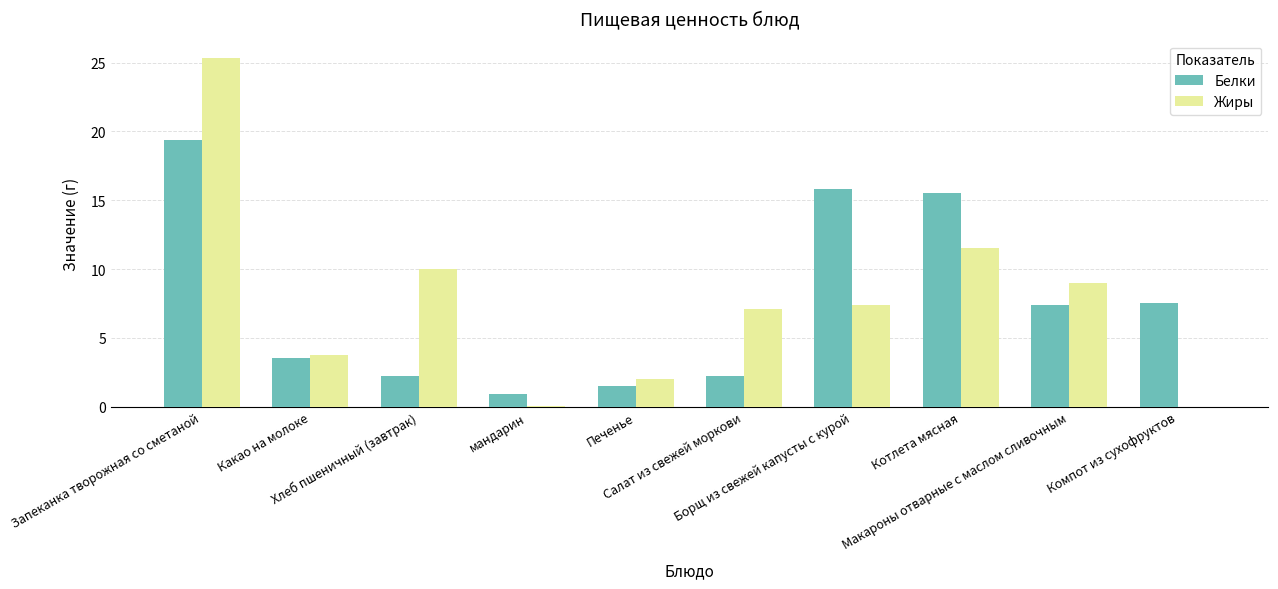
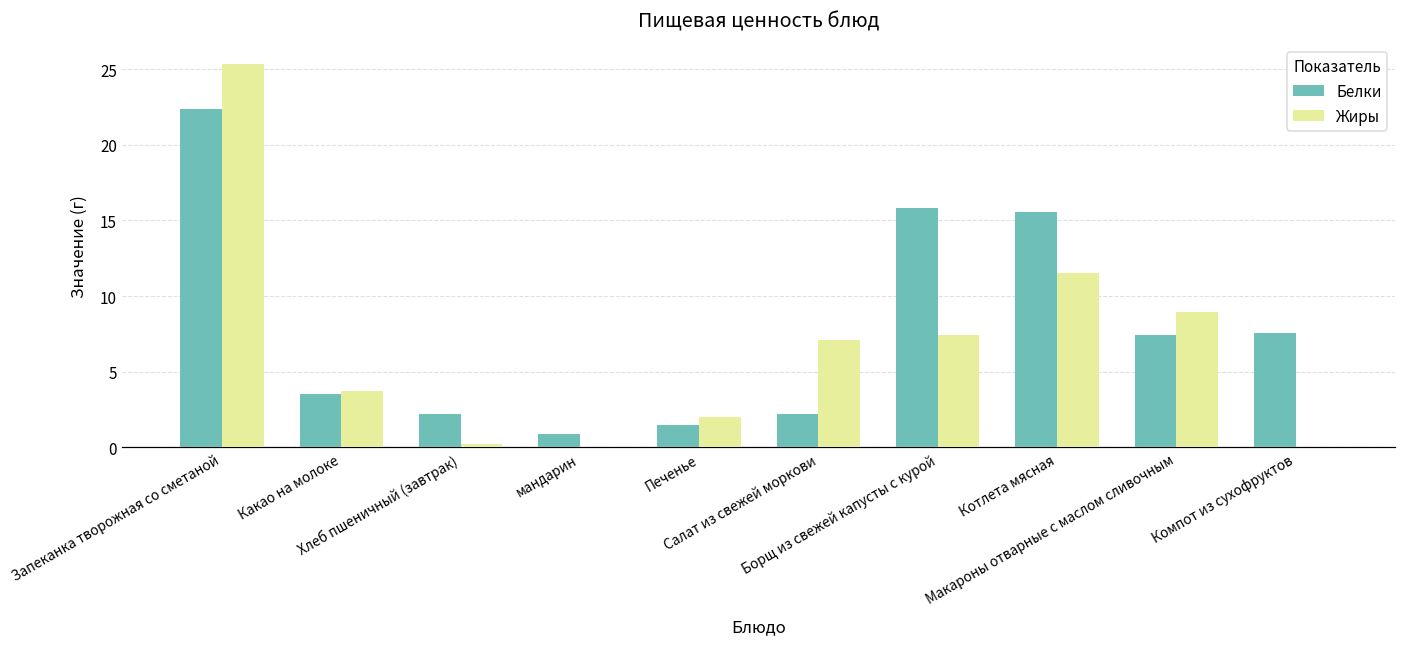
  {
    "Белки": {
-     "Запеканка творожная со сметаной": 19.4,
+     "Запеканка творожная со сметаной": 22.4,
      "Какао на молоке": 3.5,
      "Хлеб пшеничный (завтрак)": 2.2,
      "мандарин": 0.9,
      "Печенье": 1.5,
      "Салат из свежей моркови": 2.2,
      "Борщ из свежей капусты с курой": 15.8,
      "Котлета мясная": 15.6,
      "Макароны отварные с маслом сливочным": 7.4,
      "Компот из сухофруктов": 7.6
    },
    "Жиры": {
      "Запеканка творожная со сметаной": 25.3,
      "Какао на молоке": 3.7,
-     "Хлеб пшеничный (завтрак)": 10.0,
+     "Хлеб пшеничный (завтрак)": 0.2,
      "Печенье": 2.0,
      "Салат из свежей моркови": 7.1,
      "Борщ из свежей капусты с курой": 7.4,
      "Котлета мясная": 11.6,
      "Макароны отварные с маслом сливочным": 9.0,
      "Компот из сухофруктов": 0.0
    }
  }
